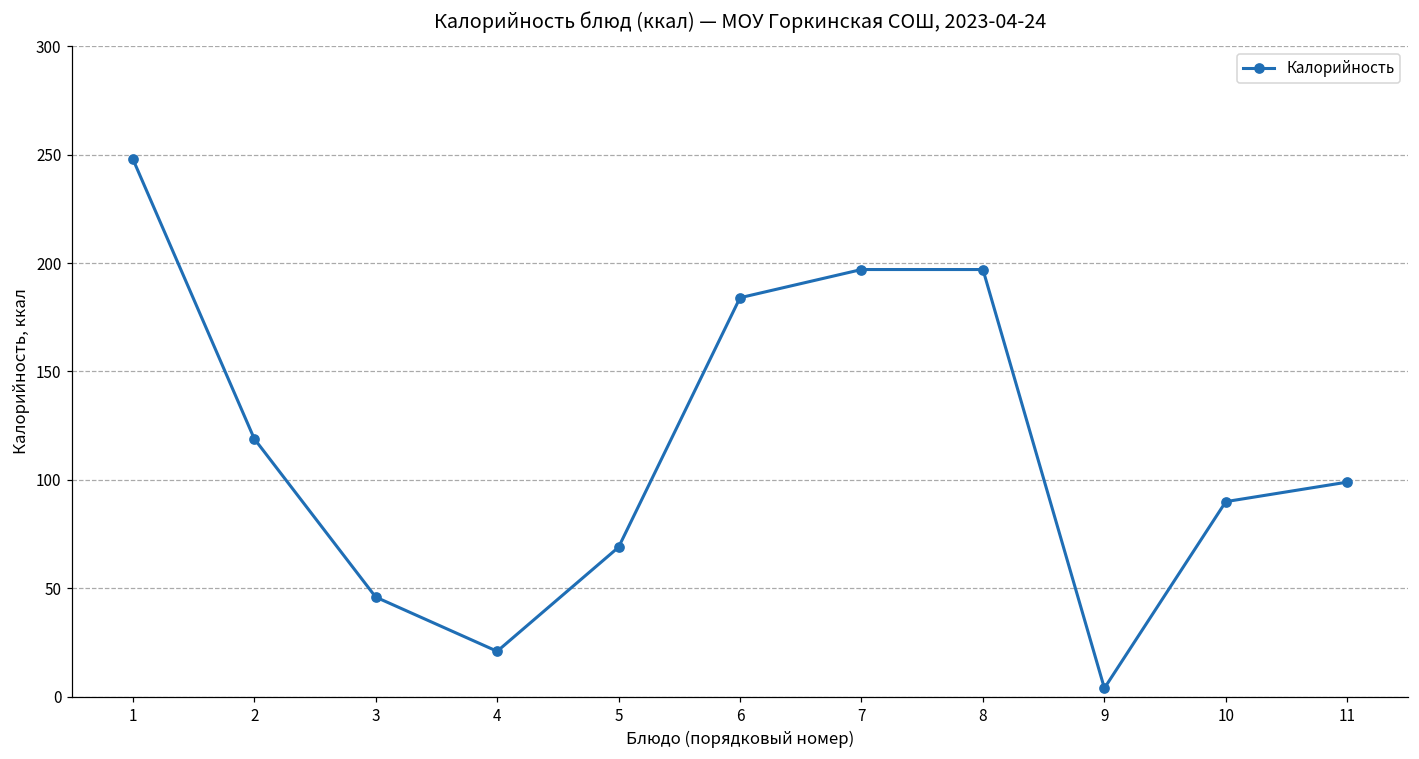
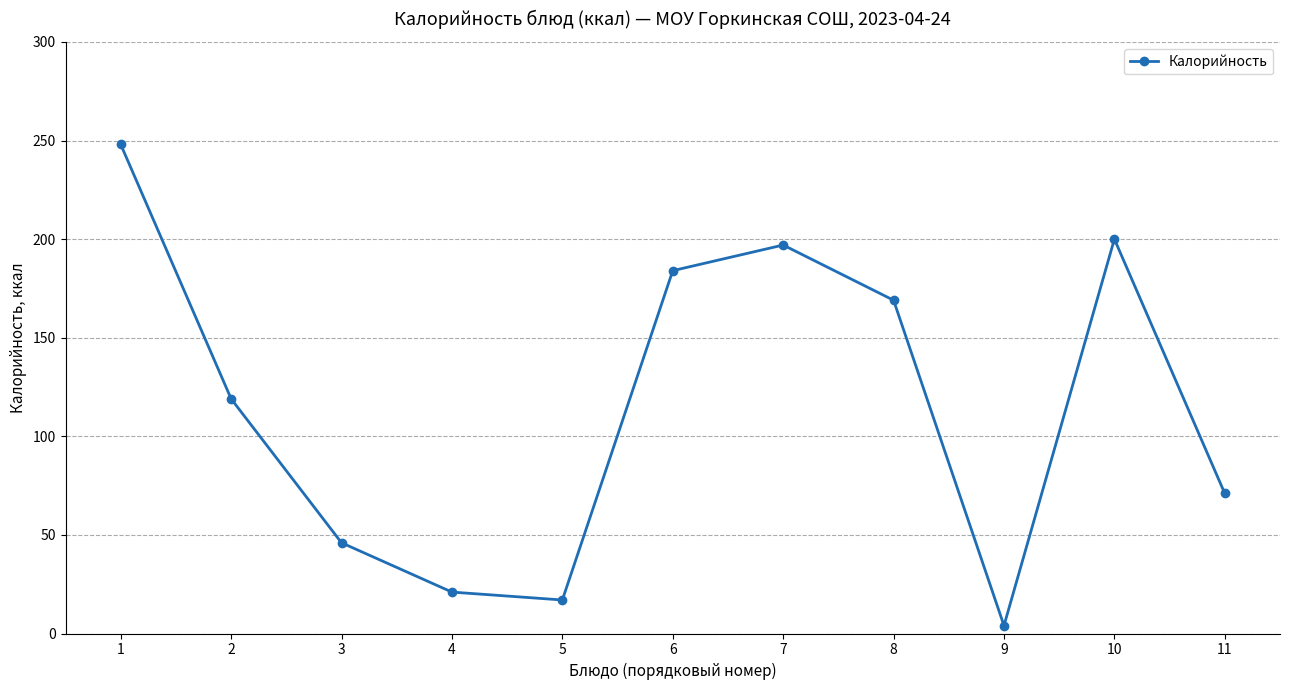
  {
    "1": 248,
    "2": 119,
    "3": 46,
    "4": 21,
-   "5": 69,
+   "5": 17,
    "6": 184,
    "7": 197,
-   "8": 197,
+   "8": 169,
    "9": 4,
-   "10": 90,
-   "11": 99
+   "10": 200,
+   "11": 71
  }
